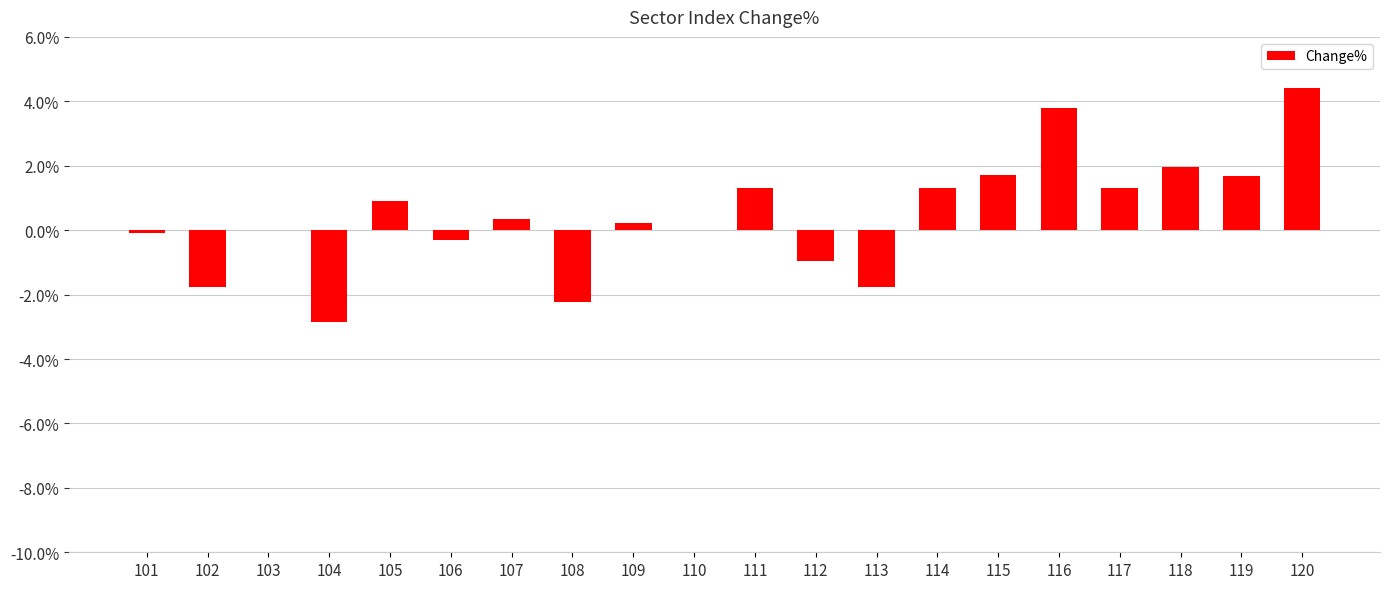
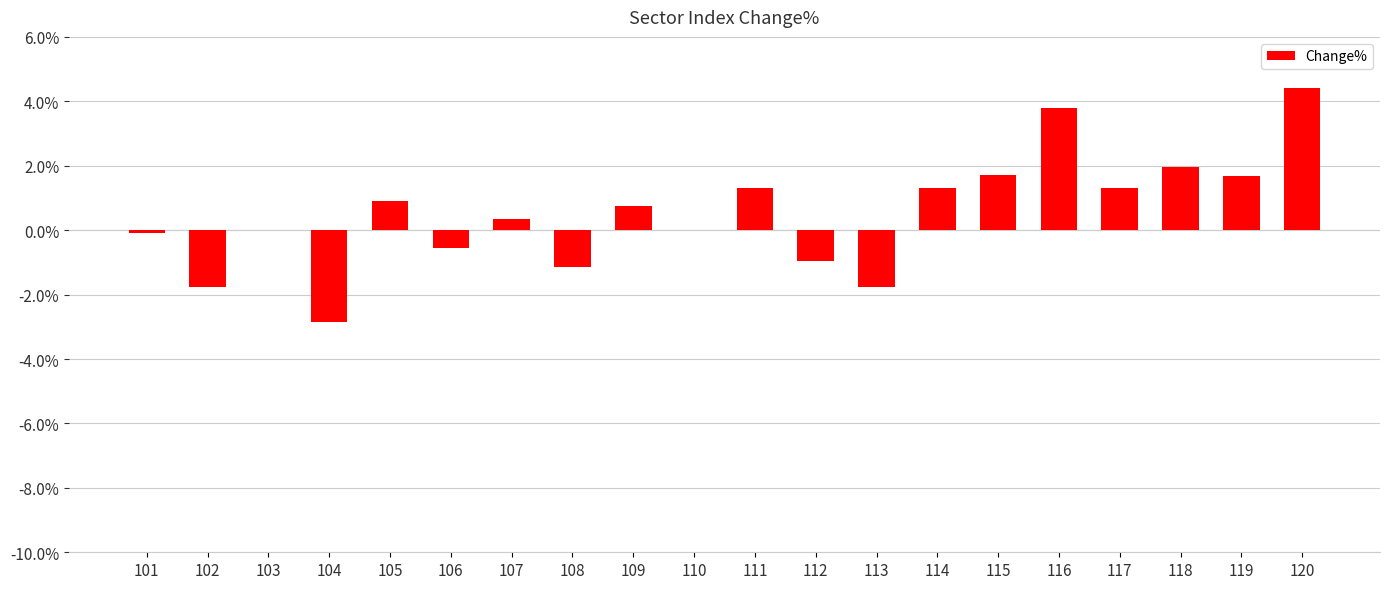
  {
    "101": "-0.1%",
    "102": "-1.8%",
    "103": "0.0%",
    "104": "-2.9%",
    "105": "0.9%",
-   "106": "-0.3%",
+   "106": "-0.5%",
    "107": "0.3%",
-   "108": "-2.2%",
-   "109": "0.2%",
+   "108": "-1.2%",
+   "109": "0.8%",
    "110": "0.0%",
    "111": "1.3%",
    "112": "-1.0%",
    "113": "-1.8%",
    "114": "1.3%",
    "115": "1.7%",
    "116": "3.8%",
    "117": "1.3%",
    "118": "2.0%",
    "119": "1.7%",
    "120": "4.4%"
  }
